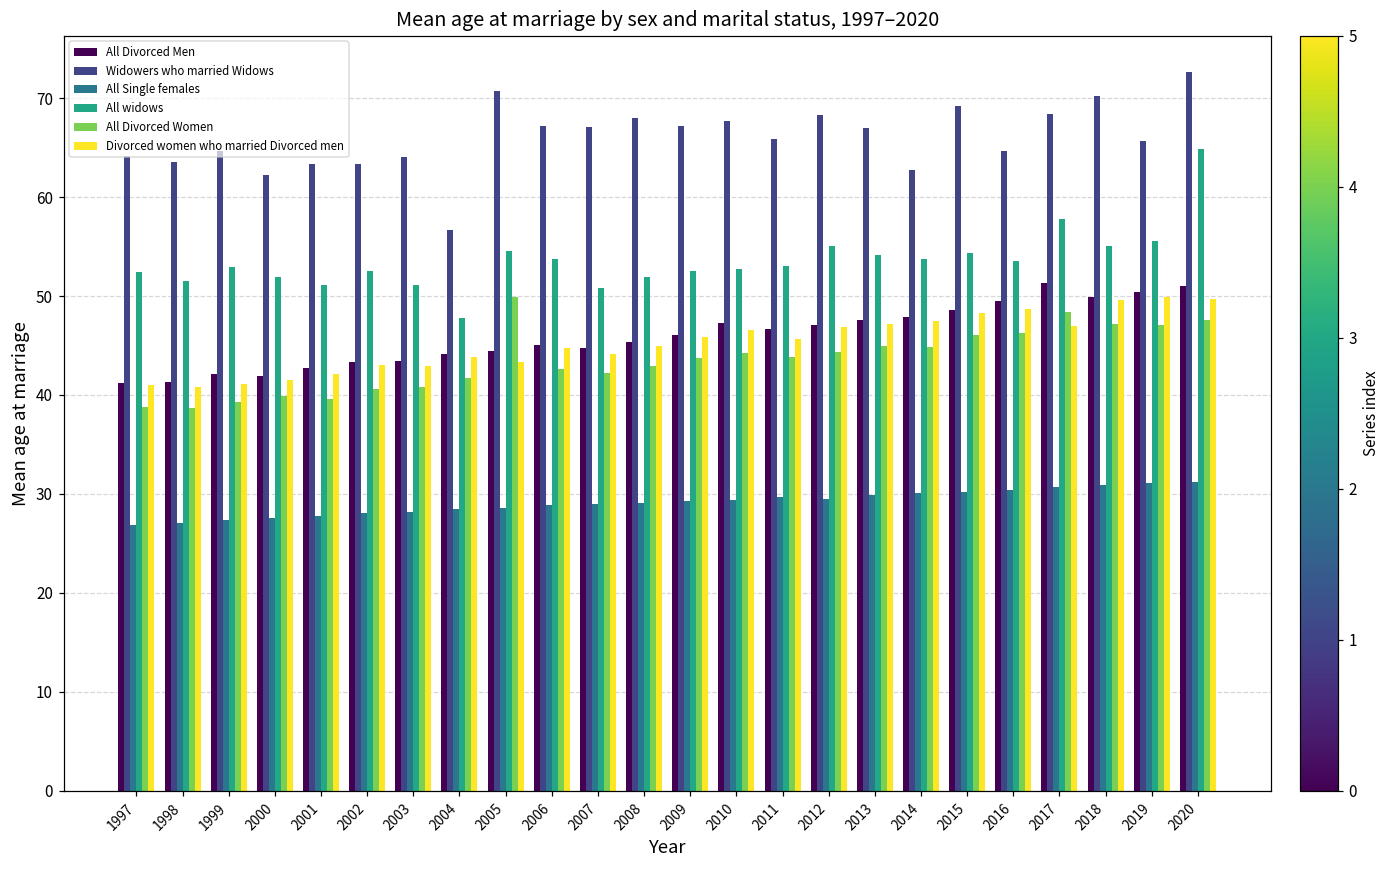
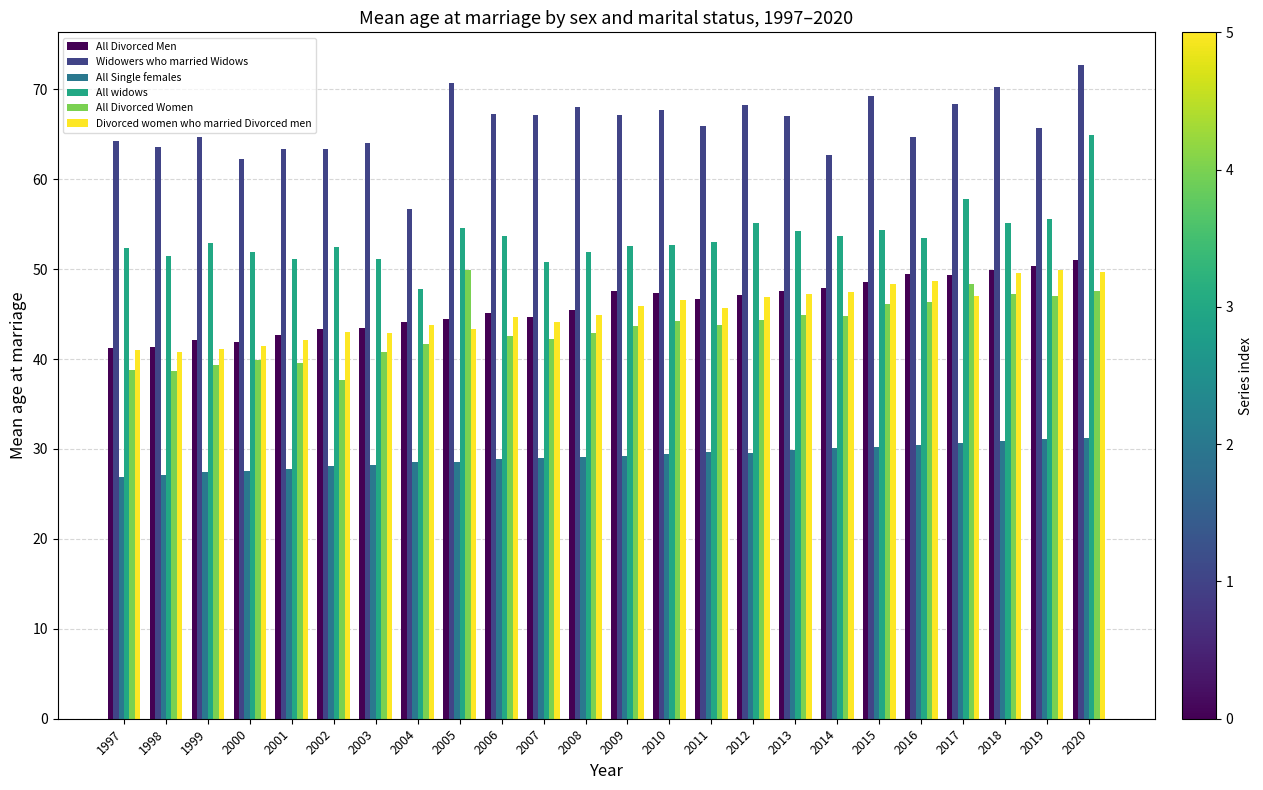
  {
    "All Divorced Men": {
      "1997": 41,
      "1998": 41,
      "1999": 42,
      "2000": 42,
      "2001": 43,
      "2002": 43,
      "2003": 43,
      "2004": 44,
      "2005": 44,
      "2006": 45,
      "2007": 45,
      "2008": 45,
-     "2009": 46,
+     "2009": 48,
      "2010": 47,
      "2011": 47,
      "2012": 47,
      "2013": 48,
      "2014": 48,
      "2015": 49,
      "2016": 50,
-     "2017": 51,
+     "2017": 49,
      "2018": 50,
      "2019": 50,
      "2020": 51
    },
    "All Divorced Women": {
      "1997": 39,
      "1998": 39,
      "1999": 39,
      "2000": 40,
      "2001": 40,
-     "2002": 41,
+     "2002": 38,
      "2003": 41,
      "2004": 42,
      "2005": 50,
      "2006": 43,
      "2007": 42,
      "2008": 43,
      "2009": 44,
      "2010": 44,
      "2011": 44,
      "2012": 44,
      "2013": 45,
      "2014": 45,
      "2015": 46,
      "2016": 46,
      "2017": 48,
      "2018": 47,
      "2019": 47,
      "2020": 48
    },
    "Divorced women who married Divorced men": {
      "1997": 41,
      "1998": 41,
      "1999": 41,
      "2000": 42,
      "2001": 42,
      "2002": 43,
      "2003": 43,
      "2004": 44,
      "2005": 43,
      "2006": 45,
      "2007": 44,
      "2008": 45,
      "2009": 46,
      "2010": 47,
      "2011": 46,
      "2012": 47,
      "2013": 47,
      "2014": 48,
      "2015": 48,
      "2016": 49,
      "2017": 47,
      "2018": 50,
      "2019": 50,
      "2020": 50
    }
  }
